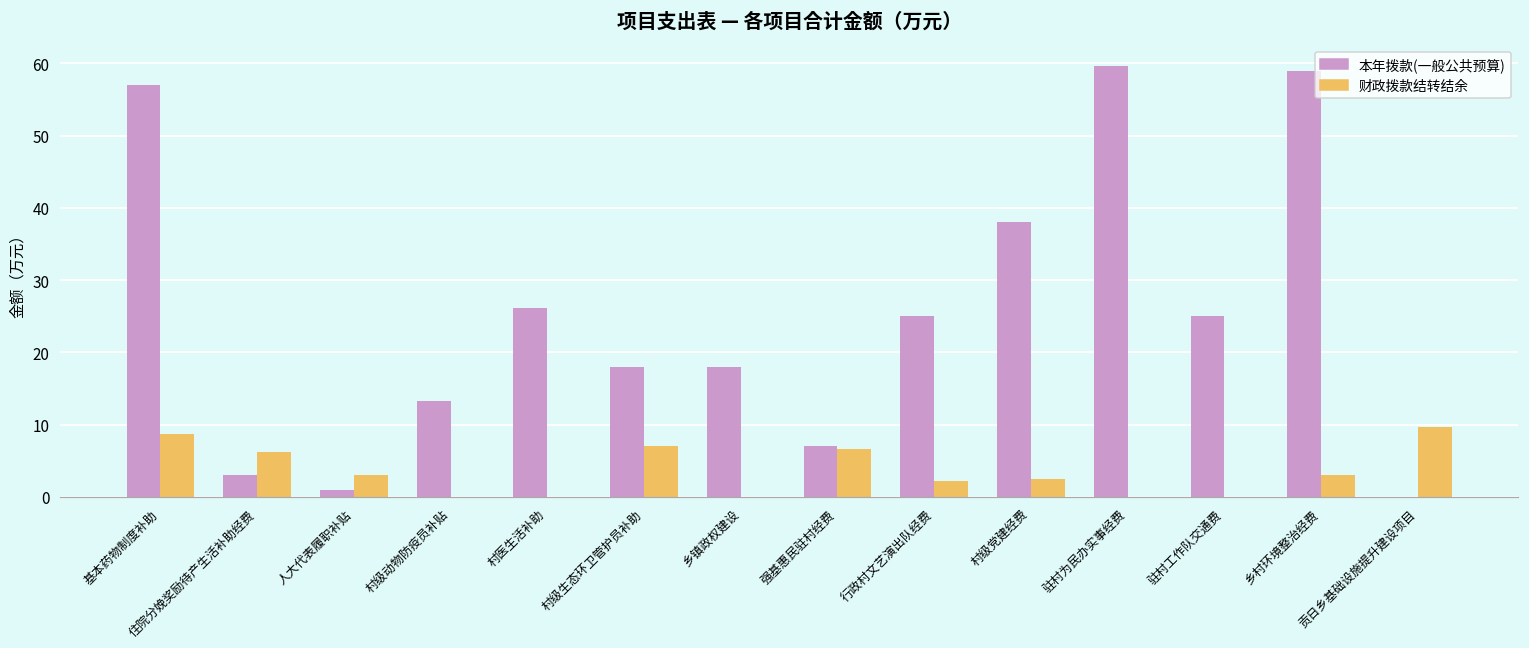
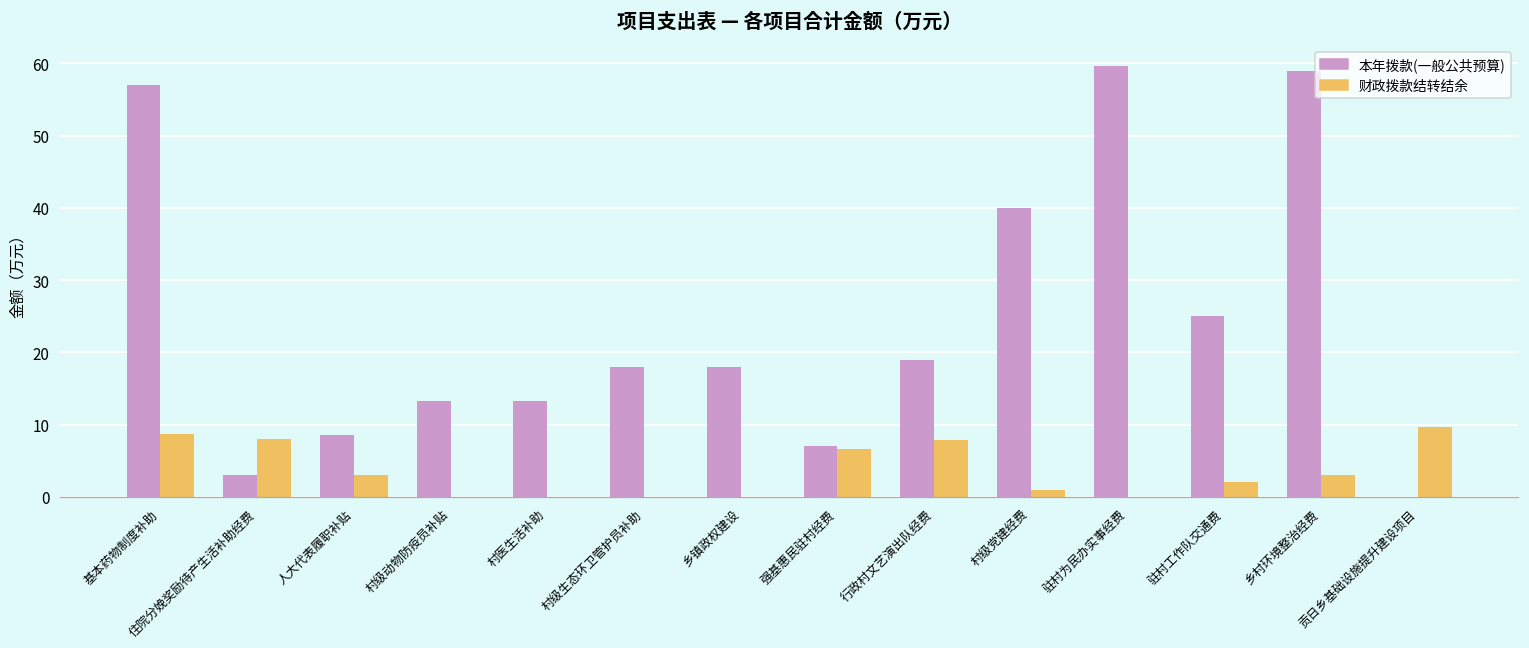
  {
    "本年拨款(一般公共预算)": {
      "基本药物制度补助": 57,
      "住院分娩奖励待产生活补助经费": 3,
-     "人大代表履职补贴": 1,
+     "人大代表履职补贴": 9,
      "村级动物防疫员补贴": 13,
-     "村医生活补助": 26,
+     "村医生活补助": 13,
      "村级生态环卫管护员补助": 18,
      "乡镇政权建设": 18,
      "强基惠民驻村经费": 7,
-     "行政村文艺演出队经费": 25,
-     "村级党建经费": 38,
+     "行政村文艺演出队经费": 19,
+     "村级党建经费": 40,
      "驻村为民办实事经费": 60,
      "驻村工作队交通费": 25,
      "乡村环境整治经费": 59,
      "贡日乡基础设施提升建设项目": 0
    },
    "财政拨款结转结余": {
      "基本药物制度补助": 9,
-     "住院分娩奖励待产生活补助经费": 6,
+     "住院分娩奖励待产生活补助经费": 8,
      "人大代表履职补贴": 3,
      "村级动物防疫员补贴": 0,
      "村医生活补助": 0,
-     "村级生态环卫管护员补助": 7,
+     "村级生态环卫管护员补助": 0,
      "乡镇政权建设": 0,
      "强基惠民驻村经费": 7,
-     "行政村文艺演出队经费": 2,
-     "村级党建经费": 2,
+     "行政村文艺演出队经费": 8,
+     "村级党建经费": 1,
      "驻村为民办实事经费": 0,
-     "驻村工作队交通费": 0,
+     "驻村工作队交通费": 2,
      "乡村环境整治经费": 3,
      "贡日乡基础设施提升建设项目": 10
    }
  }
